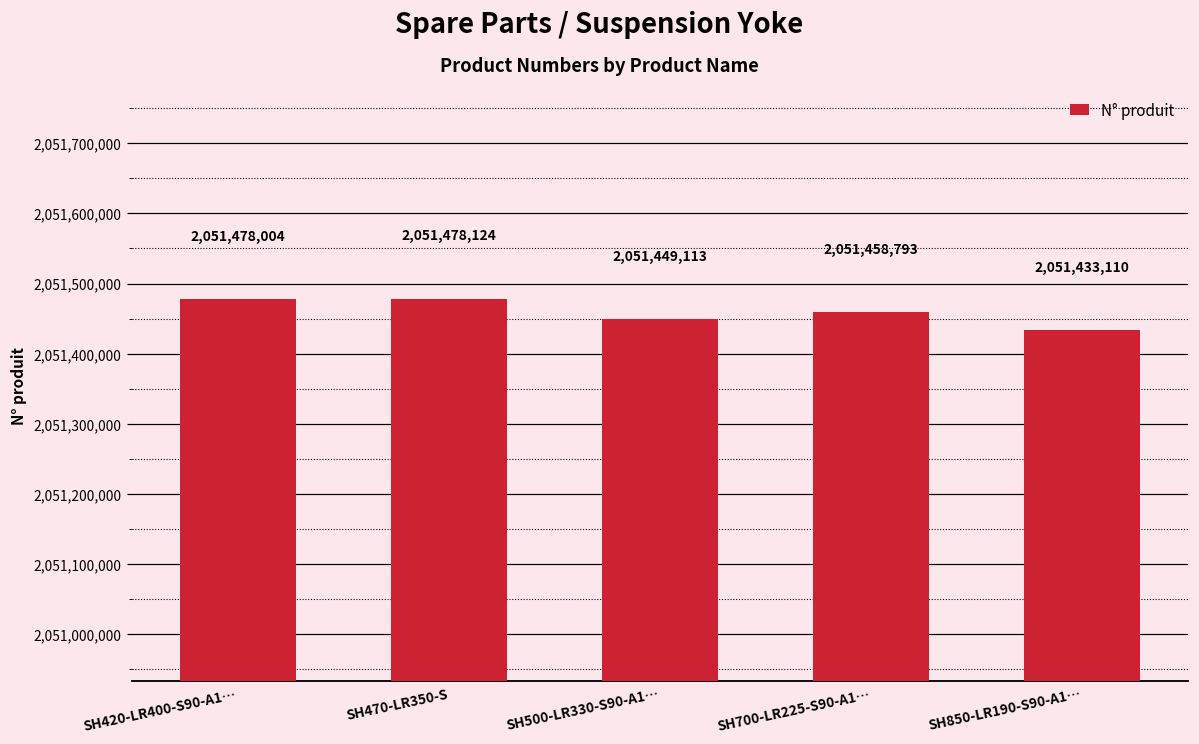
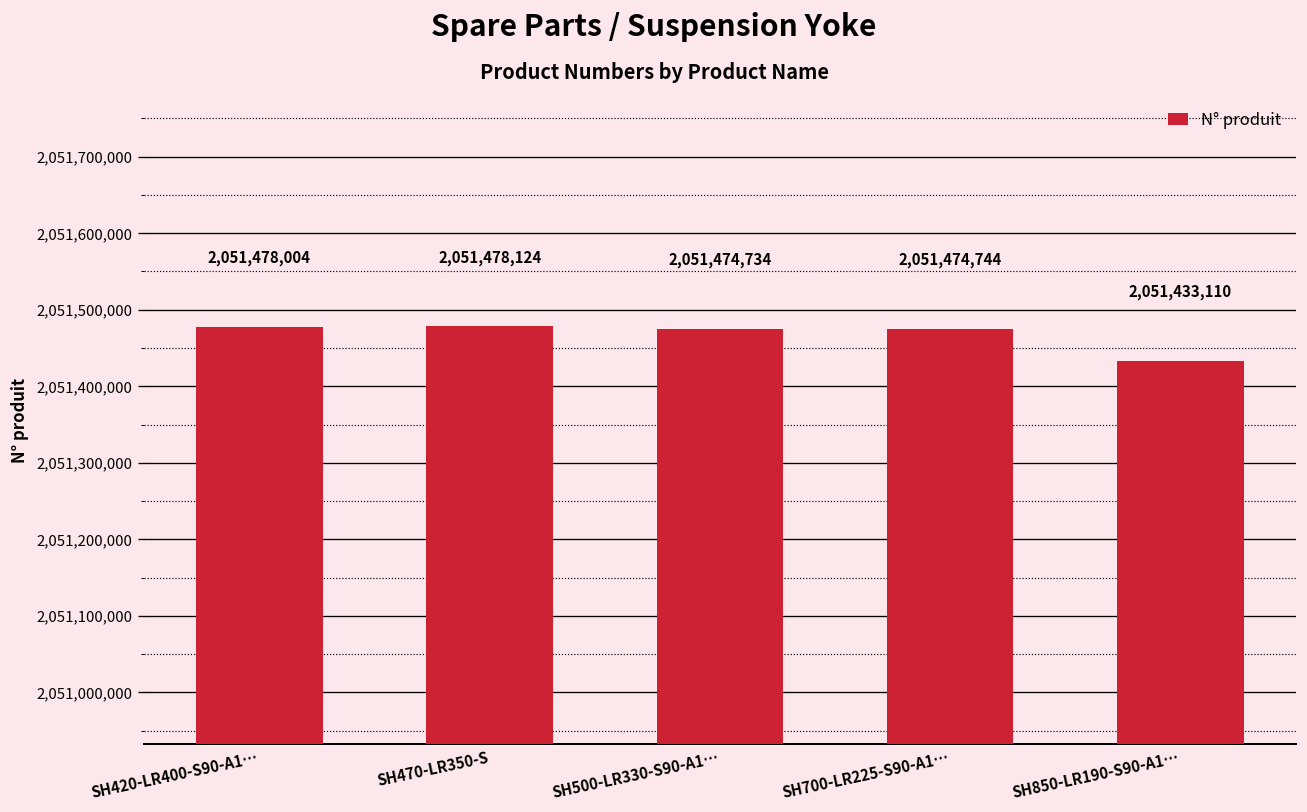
  {
-   "SH500-LR330-S90-A1…": "2,051,449,113",
-   "SH700-LR225-S90-A1…": "2,051,458,793"
+   "SH500-LR330-S90-A1…": "2,051,474,734",
+   "SH700-LR225-S90-A1…": "2,051,474,744"
  }
